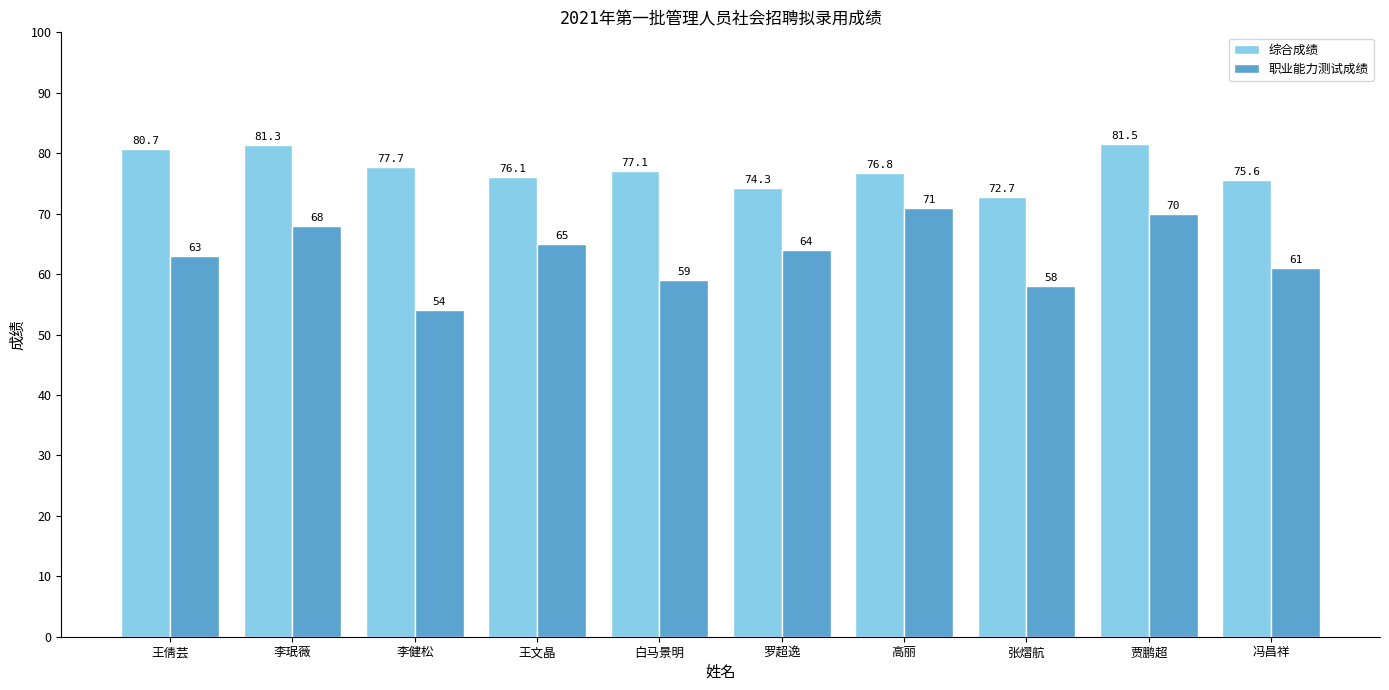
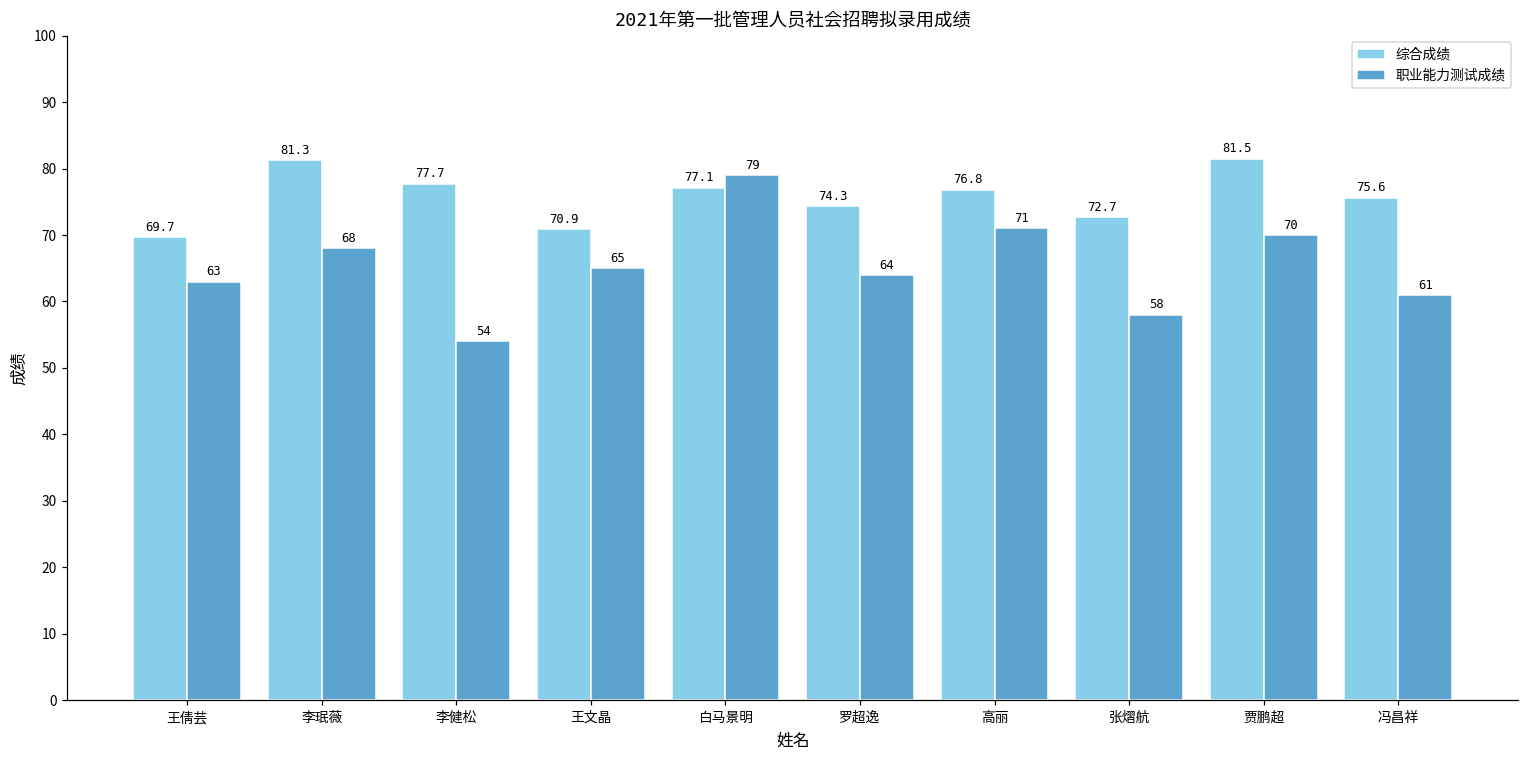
  {
    "综合成绩": {
-     "王倩芸": 80.7,
+     "王倩芸": 69.7,
      "李珉薇": 81.3,
      "李健松": 77.7,
-     "王文晶": 76.1,
+     "王文晶": 70.9,
      "白马景明": 77.1,
      "罗超逸": 74.3,
      "高丽": 76.8,
      "张熠航": 72.7,
      "贾鹏超": 81.5,
      "冯昌祥": 75.6
    },
    "职业能力测试成绩": {
      "王倩芸": 63,
      "李珉薇": 68,
      "李健松": 54,
      "王文晶": 65,
-     "白马景明": 59,
+     "白马景明": 79,
      "罗超逸": 64,
      "高丽": 71,
      "张熠航": 58,
      "贾鹏超": 70,
      "冯昌祥": 61
    }
  }
